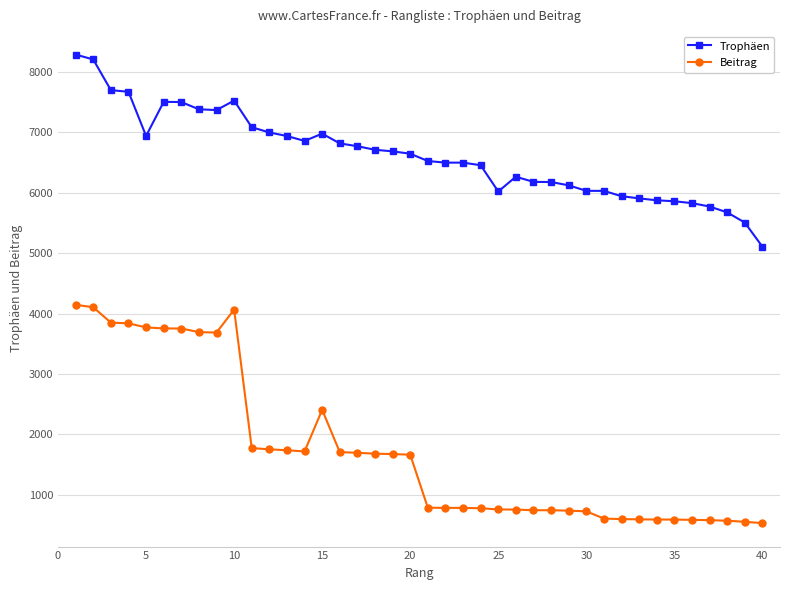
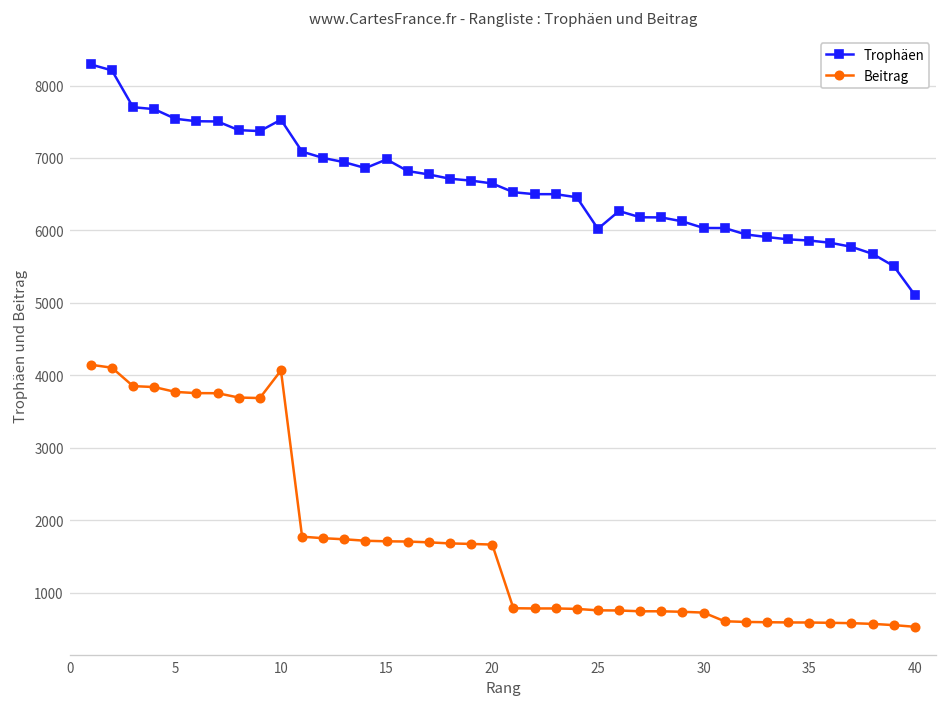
  {
    "Trophäen": {
-     "5": 6900,
+     "5": 7500,
      "10": 7500,
      "15": 7000,
      "20": 6600,
      "25": 6000,
      "30": 6000,
      "35": 5900,
      "40": 5100
    },
    "Beitrag": {
      "5": 3800,
      "10": 4100,
-     "15": 2400,
+     "15": 1700,
      "20": 1700,
      "25": 800,
      "30": 700,
      "35": 600,
      "40": 500
    }
  }
